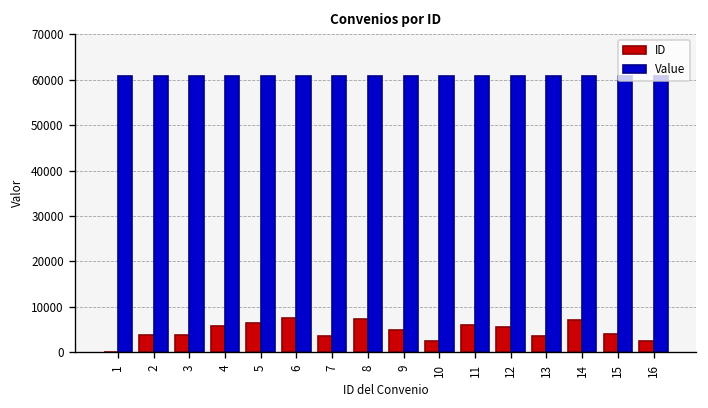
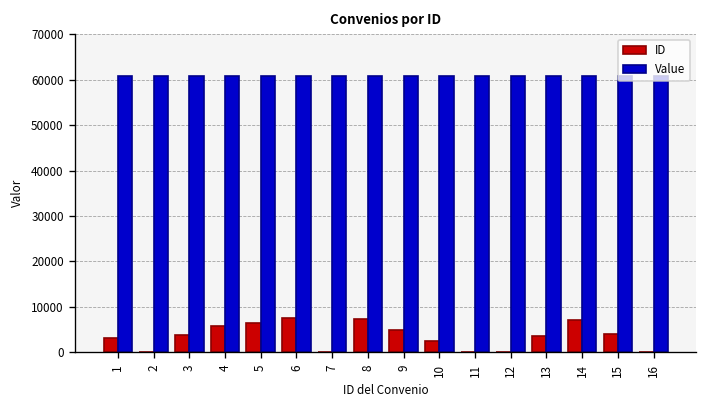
  {
    "ID": {
-     "1": 0,
-     "2": 4000,
+     "1": 3000,
+     "2": 0,
      "3": 4000,
      "4": 6000,
      "5": 6000,
      "6": 8000,
-     "7": 4000,
+     "7": 0,
      "8": 7000,
      "9": 5000,
      "10": 2000,
-     "11": 6000,
-     "12": 6000,
+     "11": 0,
+     "12": 0,
      "13": 4000,
      "14": 7000,
      "15": 4000,
-     "16": 2000
+     "16": 0
    },
    "Value": {
      "1": 61000,
      "2": 61000,
      "3": 61000,
      "4": 61000,
      "5": 61000,
      "6": 61000,
      "7": 61000,
      "8": 61000,
      "9": 61000,
      "10": 61000,
      "11": 61000,
      "12": 61000,
      "13": 61000,
      "14": 61000
    }
  }
